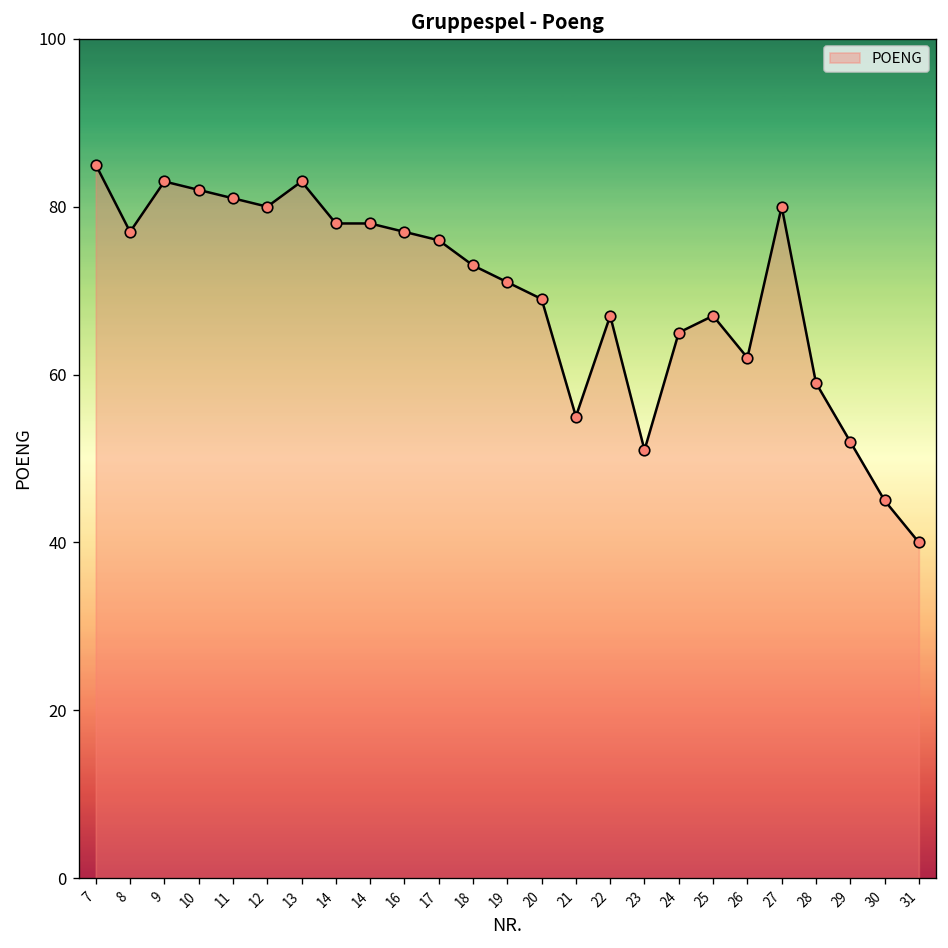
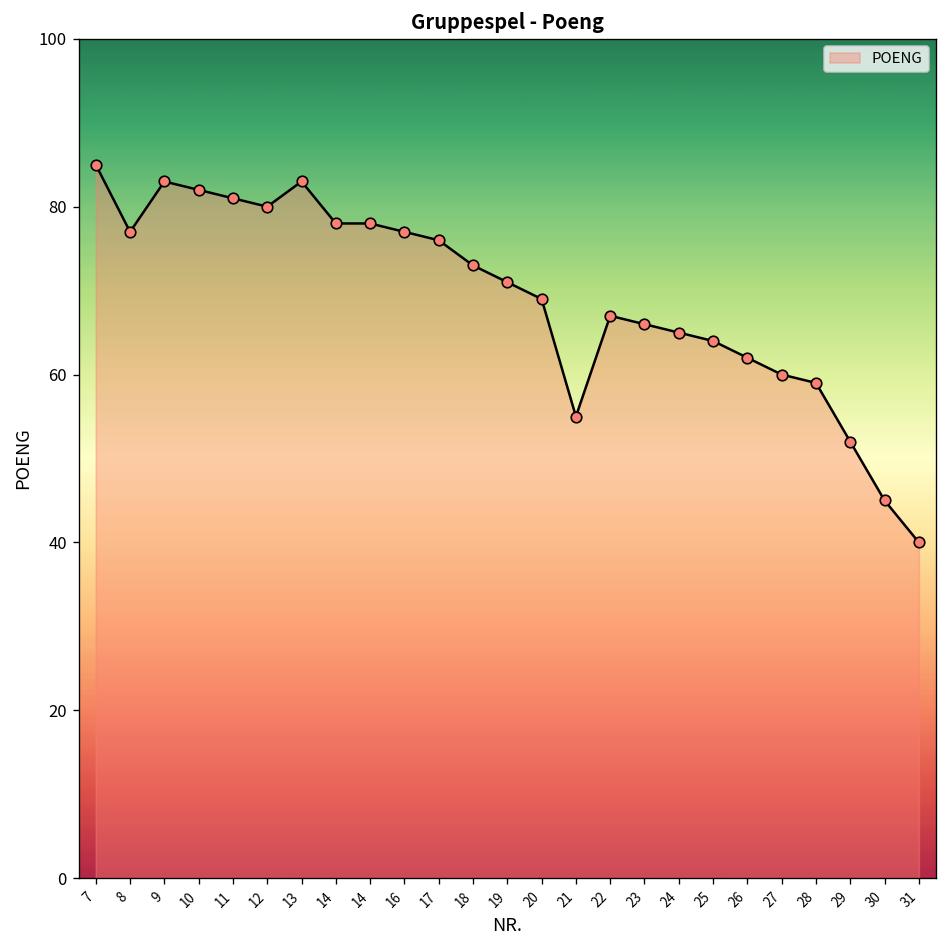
  {
    "7": 85,
    "8": 77,
    "9": 83,
    "10": 82,
    "11": 81,
    "12": 80,
    "13": 83,
    "16": 77,
    "17": 76,
    "18": 73,
    "19": 71,
    "20": 69,
    "21": 55,
    "22": 67,
-   "23": 51,
+   "23": 66,
    "24": 65,
-   "25": 67,
+   "25": 64,
    "26": 62,
-   "27": 80,
+   "27": 60,
    "28": 59,
    "29": 52,
    "30": 45,
    "31": 40
  }
